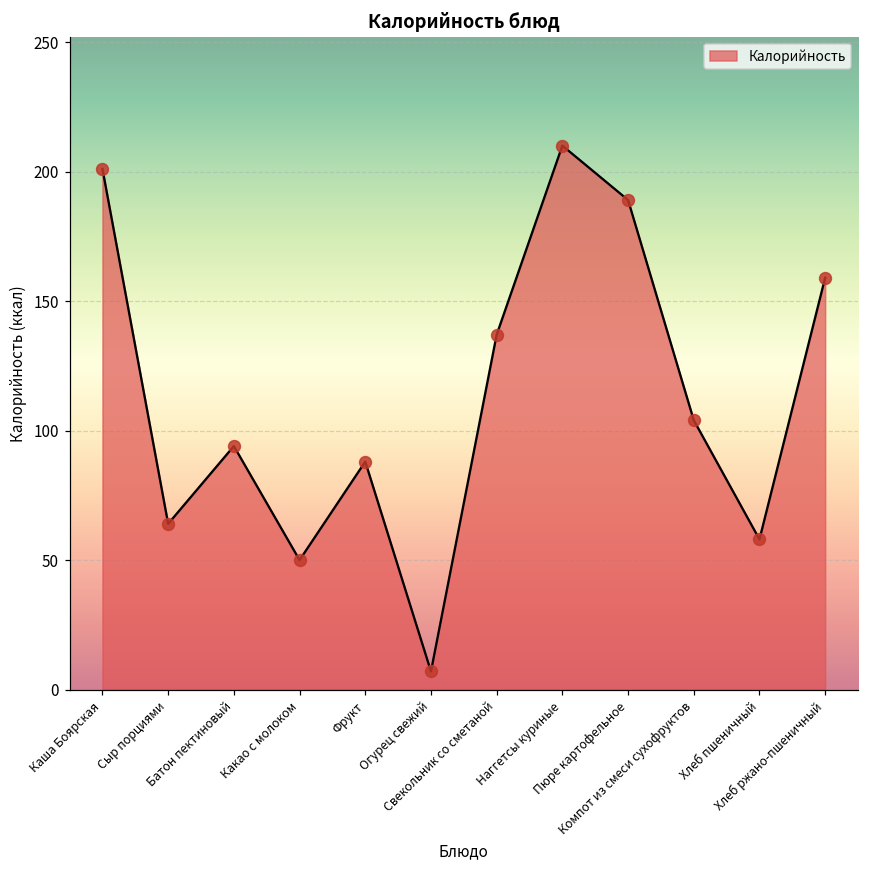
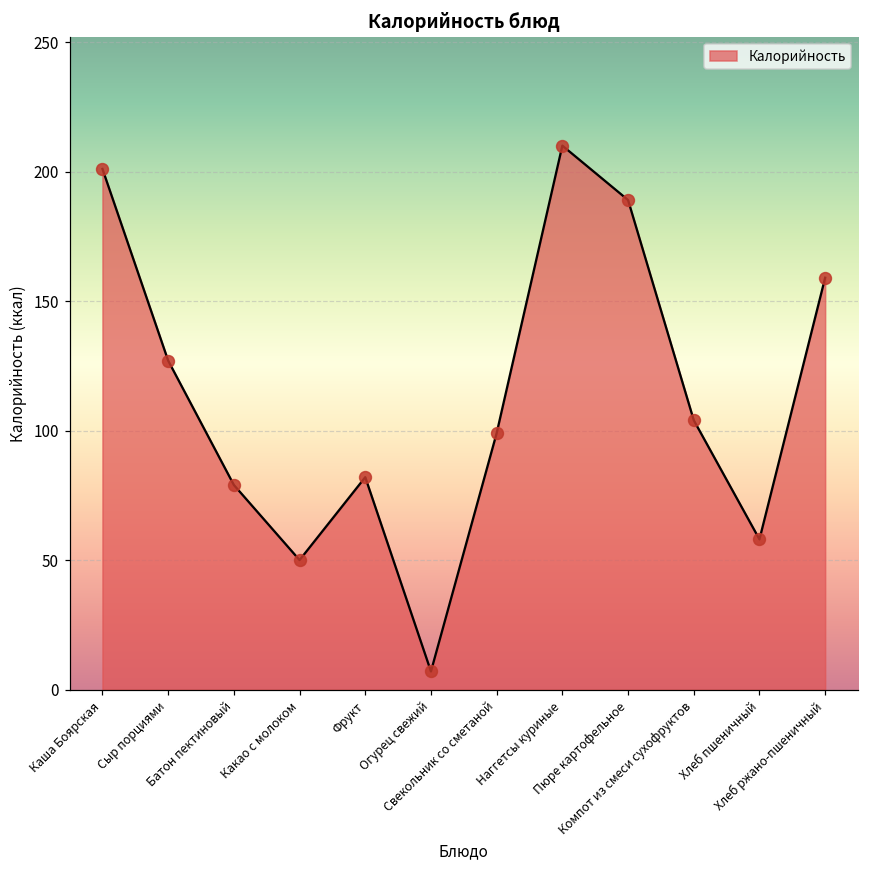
  {
    "Каша Боярская": 201,
-   "Сыр порциями": 64,
-   "Батон пектиновый": 94,
+   "Сыр порциями": 127,
+   "Батон пектиновый": 79,
    "Какао с молоком": 50,
-   "Фрукт": 88,
+   "Фрукт": 82,
    "Огурец свежий": 7,
-   "Свекольник со сметаной": 137,
+   "Свекольник со сметаной": 99,
    "Наггетсы куриные": 210,
    "Пюре картофельное": 189,
    "Компот из смеси сухофруктов": 104,
    "Хлеб пшеничный": 58,
    "Хлеб ржано-пшеничный": 159
  }
